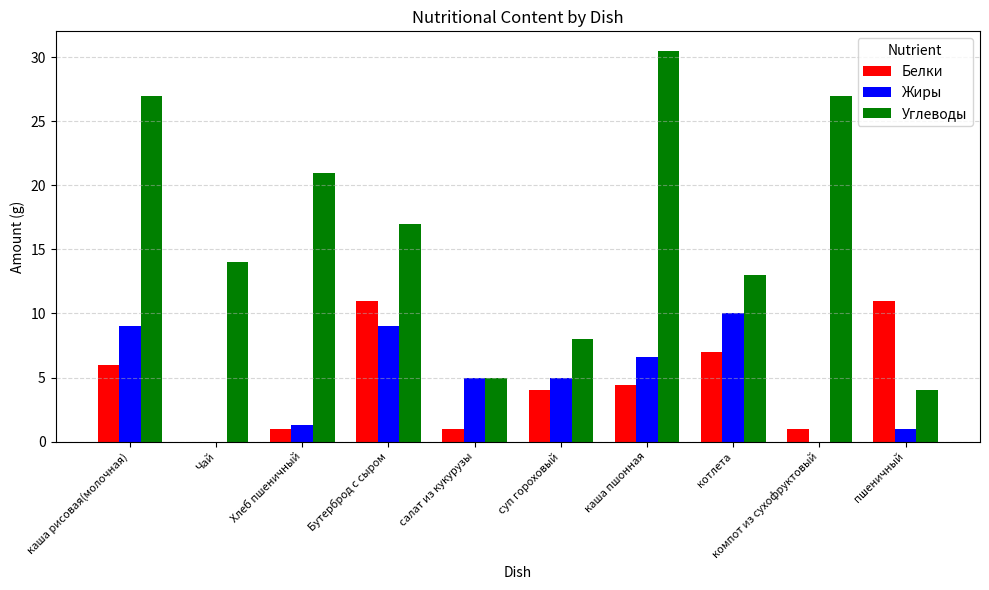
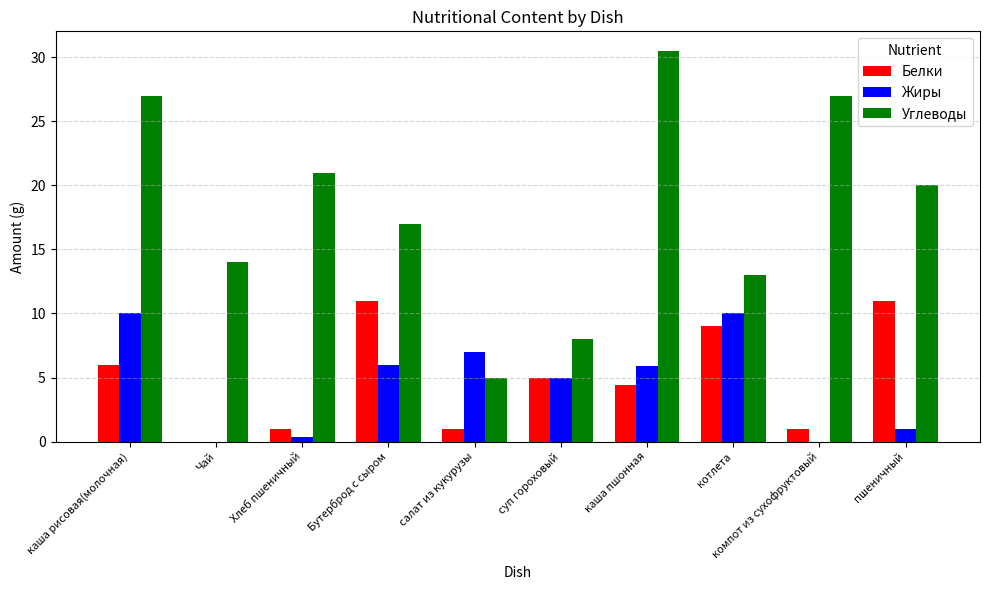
  {
    "Белки": {
      "каша рисовая(молочная)": 6,
      "Чай": 0,
      "Хлеб пшеничный": 1,
      "Бутерброд с сыром": 11,
      "салат из кукурузы": 1,
-     "суп гороховый": 4,
+     "суп гороховый": 5,
      "каша пшонная": 4.4,
-     "котлета": 7,
+     "котлета": 9,
      "компот из сухофруктовый": 1,
      "пшеничный": 11
    },
    "Жиры": {
-     "каша рисовая(молочная)": 9,
+     "каша рисовая(молочная)": 10,
      "Чай": 0.0,
-     "Хлеб пшеничный": 1.3,
-     "Бутерброд с сыром": 9,
-     "салат из кукурузы": 5,
+     "Хлеб пшеничный": 0.4,
+     "Бутерброд с сыром": 6,
+     "салат из кукурузы": 7,
      "суп гороховый": 5.0,
-     "каша пшонная": 6.6,
+     "каша пшонная": 5.9,
      "котлета": 10.0,
      "компот из сухофруктовый": 0.0,
      "пшеничный": 1.0
    },
    "Углеводы": {
      "каша рисовая(молочная)": 27,
      "Чай": 14,
      "Хлеб пшеничный": 21,
      "Бутерброд с сыром": 17,
      "салат из кукурузы": 5,
      "суп гороховый": 8,
      "каша пшонная": 30.5,
      "котлета": 13,
      "компот из сухофруктовый": 27,
-     "пшеничный": 4
+     "пшеничный": 20
    }
  }
